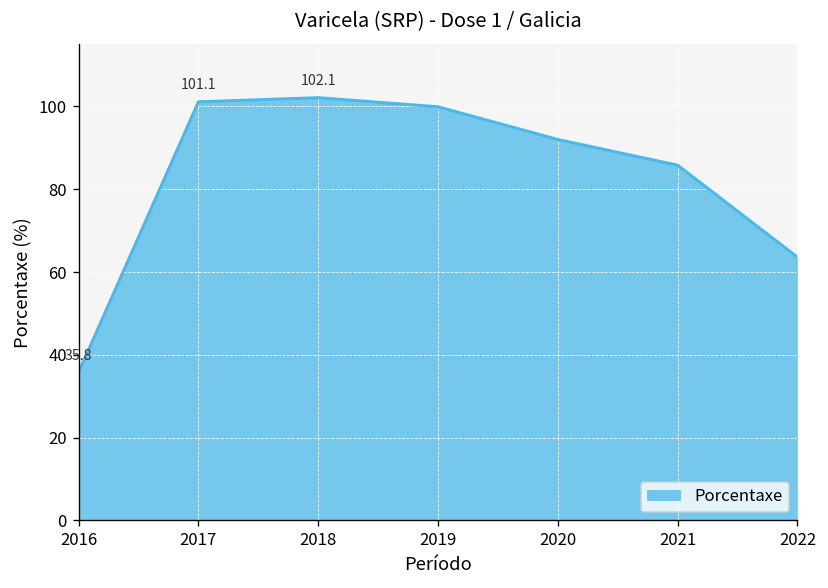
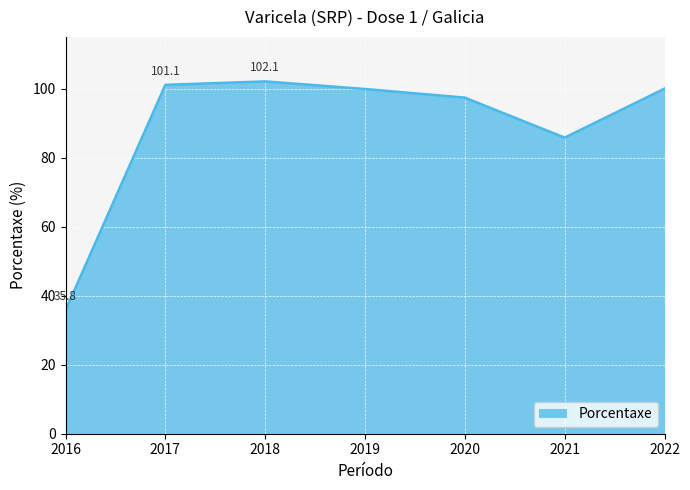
  {
    "2019": 100,
-   "2020": 92,
+   "2020": 97,
    "2021": 86,
-   "2022": 64
+   "2022": 100
  }
